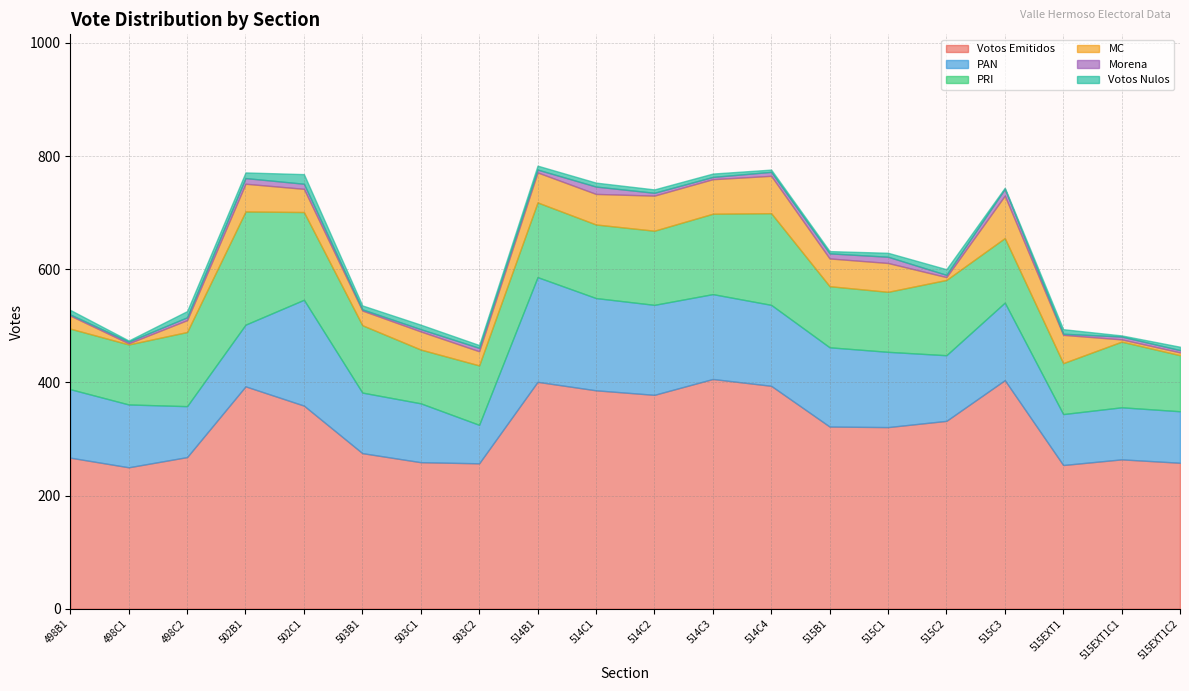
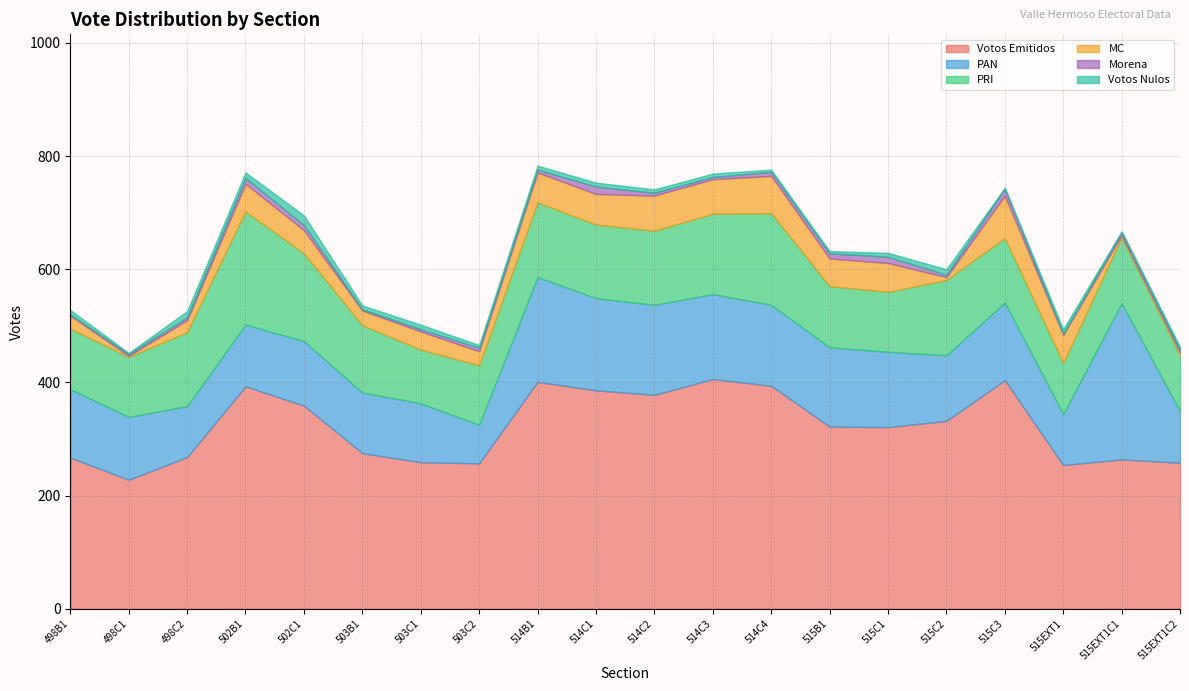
  {
    "Votos Emitidos": {
      "498B1": 270,
-     "498C1": 250,
+     "498C1": 230,
      "498C2": 270,
      "502B1": 390,
      "502C1": 360,
      "503B1": 280,
      "503C1": 260,
      "503C2": 260,
      "514B1": 400,
      "514C1": 390,
      "514C2": 380,
      "514C3": 410,
      "514C4": 390,
      "515B1": 320,
      "515C1": 320,
      "515C2": 330,
      "515C3": 400,
      "515EXT1": 250,
      "515EXT1C1": 260,
      "515EXT1C2": 260
    },
    "PAN": {
      "498B1": 120,
      "498C1": 110,
      "498C2": 90,
      "502B1": 110,
-     "502C1": 190,
+     "502C1": 110,
      "503B1": 110,
      "503C1": 100,
      "503C2": 70,
      "514B1": 190,
      "514C1": 160,
      "514C2": 160,
      "514C3": 150,
      "514C4": 140,
      "515B1": 140,
      "515C1": 130,
      "515C2": 120,
      "515C3": 140,
      "515EXT1": 90,
-     "515EXT1C1": 90,
+     "515EXT1C1": 280,
      "515EXT1C2": 90
    },
    "MC": {
      "498C2": 20,
      "502B1": 50,
      "502C1": 40,
      "503C2": 30,
      "514B1": 50,
      "514C1": 50,
      "514C2": 60,
      "514C4": 70,
      "515B1": 50,
      "515C1": 50,
      "515C3": 80
    },
    "Morena": {
      "498C2": 10,
      "502B1": 10,
      "502C1": 10,
      "503C2": 10,
      "514B1": 10,
      "514C1": 10,
      "514C2": 10,
      "515C1": 10
    }
  }
